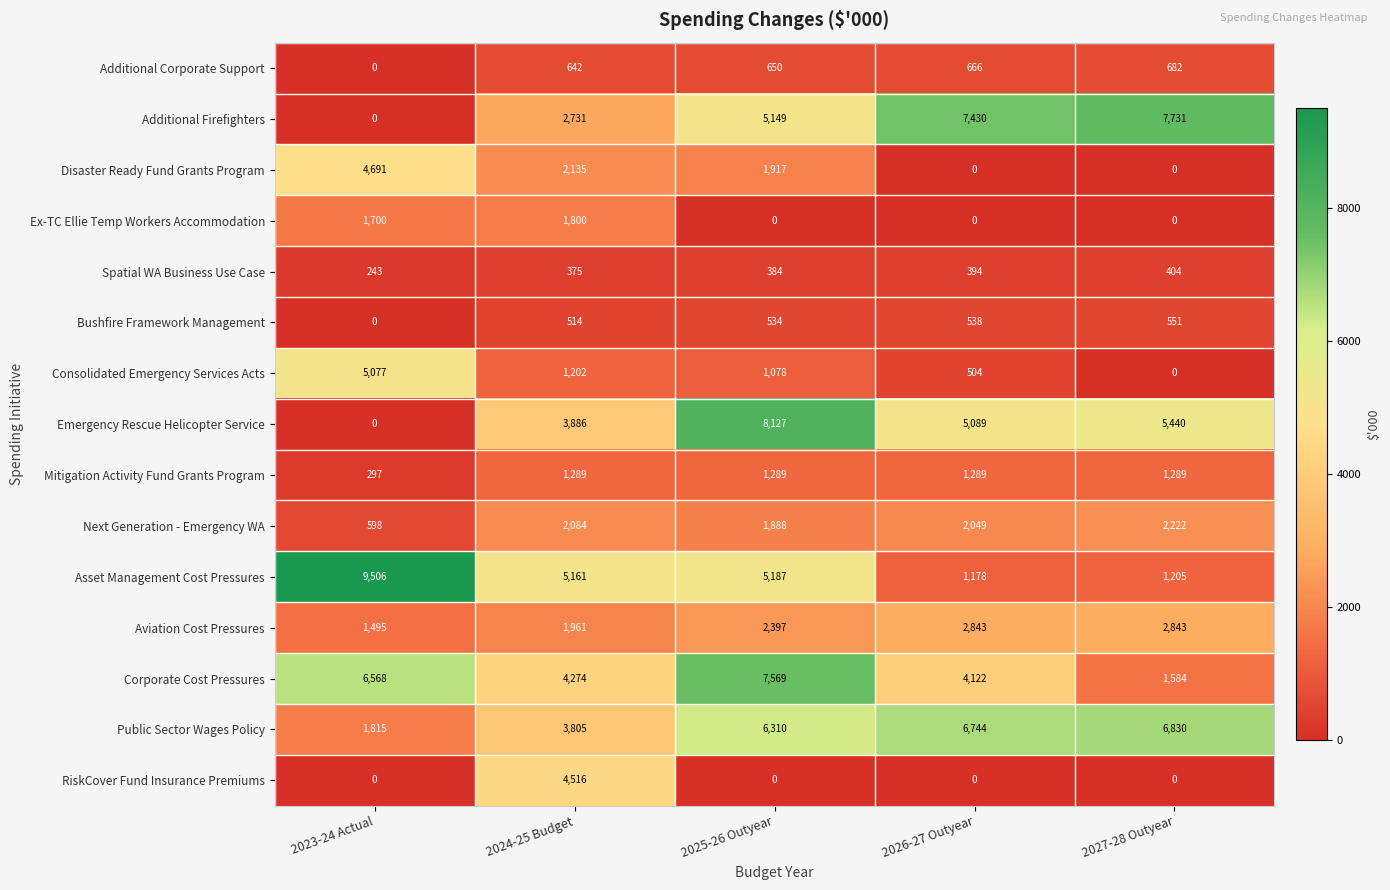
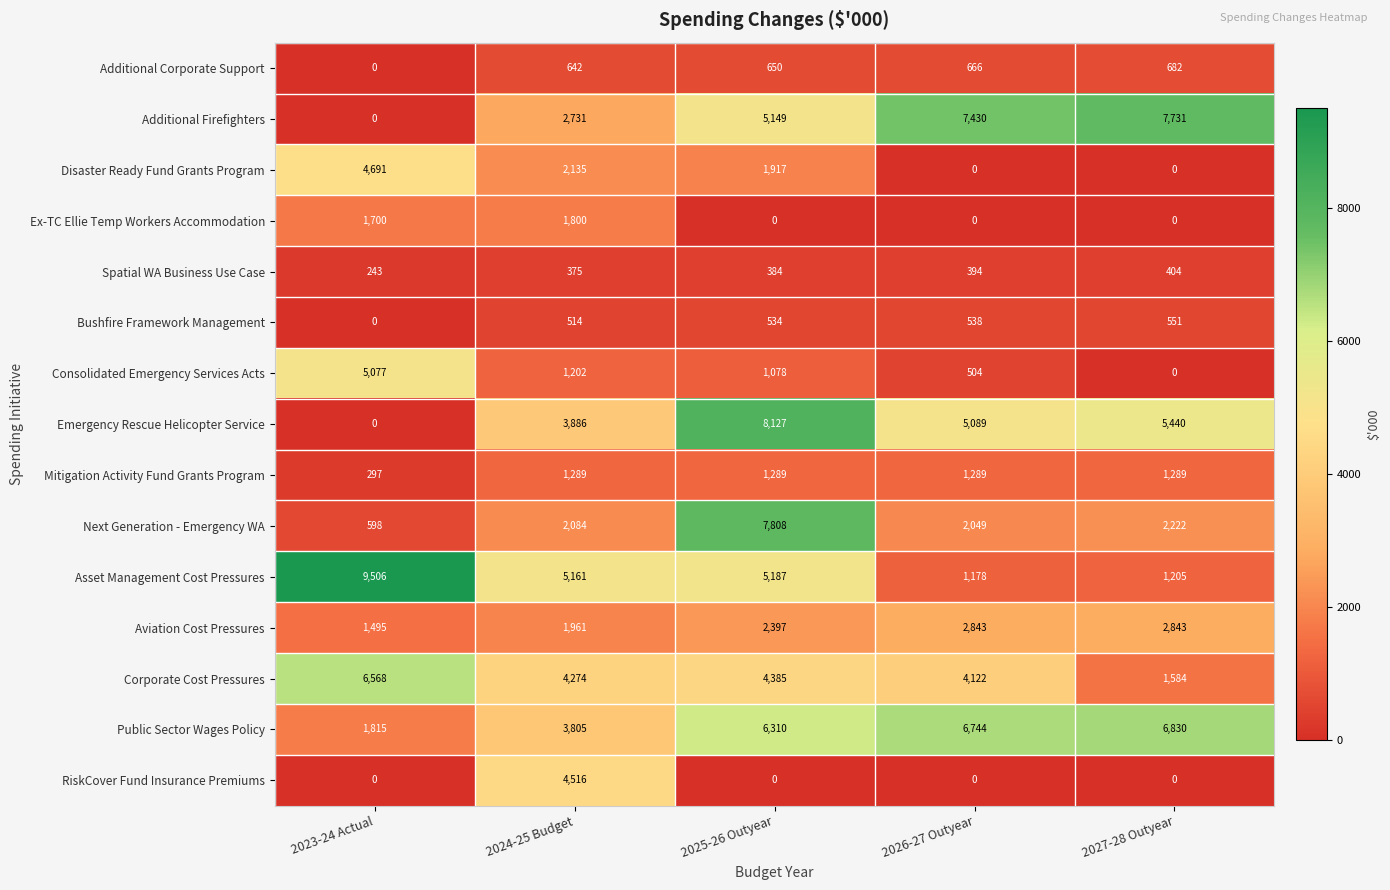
  {
    "Additional Corporate Support": {
      "2023-24 Actual": "0",
      "2024-25 Budget": "642",
      "2025-26 Outyear": "650",
      "2026-27 Outyear": "666",
      "2027-28 Outyear": "682"
    },
    "Additional Firefighters": {
      "2023-24 Actual": "0",
      "2024-25 Budget": "2,731",
      "2025-26 Outyear": "5,149",
      "2026-27 Outyear": "7,430",
      "2027-28 Outyear": "7,731"
    },
    "Disaster Ready Fund Grants Program": {
      "2023-24 Actual": "4,691",
      "2024-25 Budget": "2,135",
      "2025-26 Outyear": "1,917",
      "2026-27 Outyear": "0",
      "2027-28 Outyear": "0"
    },
    "Ex-TC Ellie Temp Workers Accommodation": {
      "2023-24 Actual": "1,700",
      "2024-25 Budget": "1,800",
      "2025-26 Outyear": "0",
      "2026-27 Outyear": "0",
      "2027-28 Outyear": "0"
    },
    "Spatial WA Business Use Case": {
      "2023-24 Actual": "243",
      "2024-25 Budget": "375",
      "2025-26 Outyear": "384",
      "2026-27 Outyear": "394",
      "2027-28 Outyear": "404"
    },
    "Bushfire Framework Management": {
      "2023-24 Actual": "0",
      "2024-25 Budget": "514",
      "2025-26 Outyear": "534",
      "2026-27 Outyear": "538",
      "2027-28 Outyear": "551"
    },
    "Consolidated Emergency Services Acts": {
      "2023-24 Actual": "5,077",
      "2024-25 Budget": "1,202",
      "2025-26 Outyear": "1,078",
      "2026-27 Outyear": "504",
      "2027-28 Outyear": "0"
    },
    "Emergency Rescue Helicopter Service": {
      "2023-24 Actual": "0",
      "2024-25 Budget": "3,886",
      "2025-26 Outyear": "8,127",
      "2026-27 Outyear": "5,089",
      "2027-28 Outyear": "5,440"
    },
    "Mitigation Activity Fund Grants Program": {
      "2023-24 Actual": "297",
      "2024-25 Budget": "1,289",
      "2025-26 Outyear": "1,289",
      "2026-27 Outyear": "1,289",
      "2027-28 Outyear": "1,289"
    },
    "Next Generation - Emergency WA": {
      "2023-24 Actual": "598",
      "2024-25 Budget": "2,084",
-     "2025-26 Outyear": "1,888",
+     "2025-26 Outyear": "7,808",
      "2026-27 Outyear": "2,049",
      "2027-28 Outyear": "2,222"
    },
    "Asset Management Cost Pressures": {
      "2023-24 Actual": "9,506",
      "2024-25 Budget": "5,161",
      "2025-26 Outyear": "5,187",
      "2026-27 Outyear": "1,178",
      "2027-28 Outyear": "1,205"
    },
    "Aviation Cost Pressures": {
      "2023-24 Actual": "1,495",
      "2024-25 Budget": "1,961",
      "2025-26 Outyear": "2,397",
      "2026-27 Outyear": "2,843",
      "2027-28 Outyear": "2,843"
    },
    "Corporate Cost Pressures": {
      "2023-24 Actual": "6,568",
      "2024-25 Budget": "4,274",
-     "2025-26 Outyear": "7,569",
+     "2025-26 Outyear": "4,385",
      "2026-27 Outyear": "4,122",
      "2027-28 Outyear": "1,584"
    },
    "Public Sector Wages Policy": {
      "2023-24 Actual": "1,815",
      "2024-25 Budget": "3,805",
      "2025-26 Outyear": "6,310",
      "2026-27 Outyear": "6,744",
      "2027-28 Outyear": "6,830"
    },
    "RiskCover Fund Insurance Premiums": {
      "2023-24 Actual": "0",
      "2024-25 Budget": "4,516",
      "2025-26 Outyear": "0",
      "2026-27 Outyear": "0",
      "2027-28 Outyear": "0"
    }
  }
